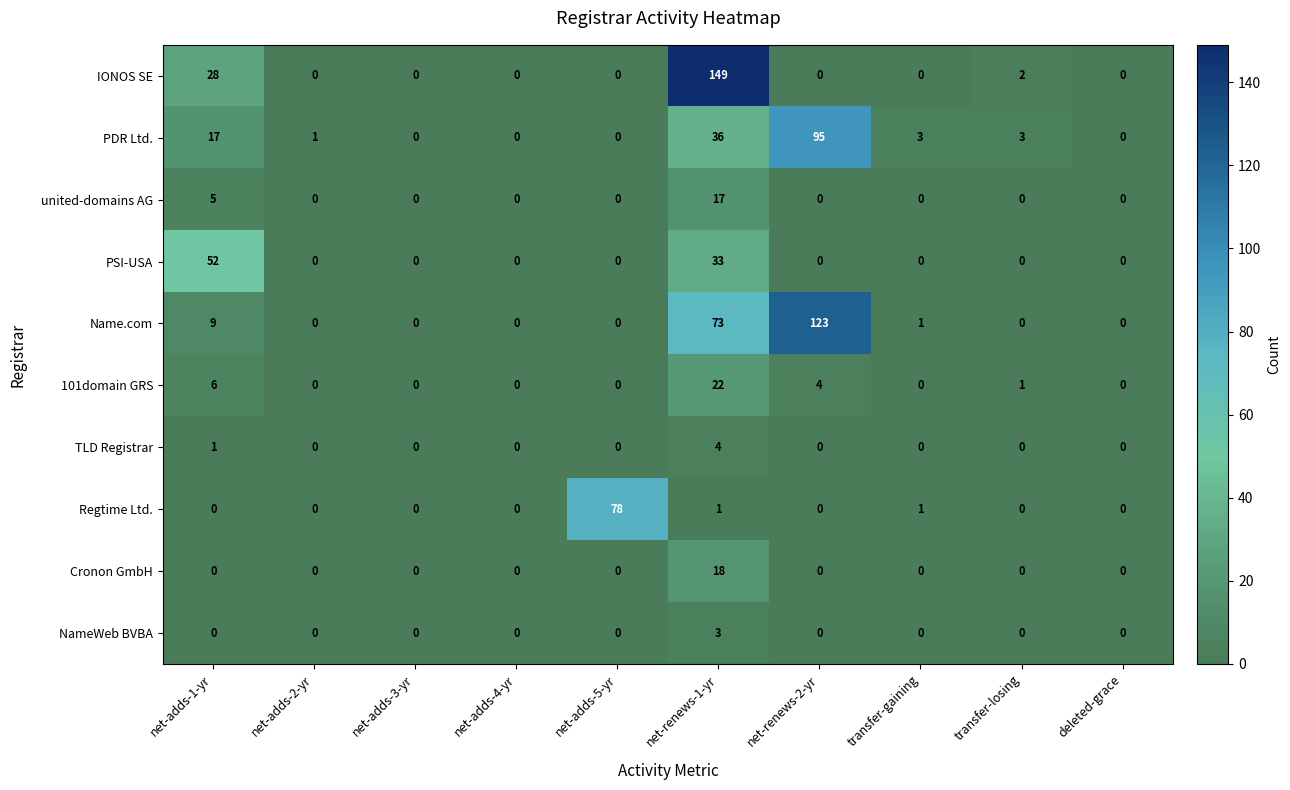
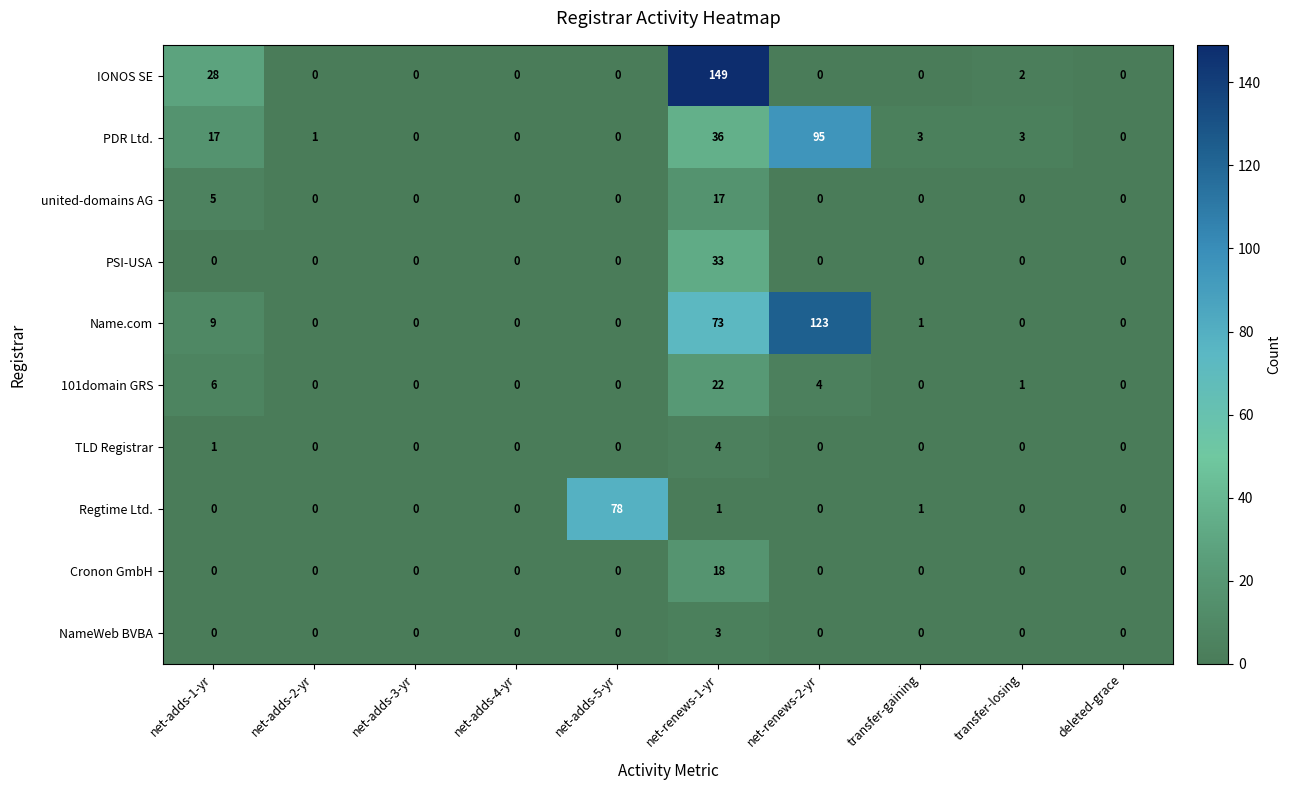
  {
    "IONOS SE": {
      "net-adds-1-yr": 28,
      "net-adds-2-yr": 0,
      "net-adds-3-yr": 0,
      "net-adds-4-yr": 0,
      "net-adds-5-yr": 0,
      "net-renews-1-yr": 149,
      "net-renews-2-yr": 0,
      "transfer-gaining": 0,
      "transfer-losing": 2,
      "deleted-grace": 0
    },
    "PDR Ltd.": {
      "net-adds-1-yr": 17,
      "net-adds-2-yr": 1,
      "net-adds-3-yr": 0,
      "net-adds-4-yr": 0,
      "net-adds-5-yr": 0,
      "net-renews-1-yr": 36,
      "net-renews-2-yr": 95,
      "transfer-gaining": 3,
      "transfer-losing": 3,
      "deleted-grace": 0
    },
    "united-domains AG": {
      "net-adds-1-yr": 5,
      "net-adds-2-yr": 0,
      "net-adds-3-yr": 0,
      "net-adds-4-yr": 0,
      "net-adds-5-yr": 0,
      "net-renews-1-yr": 17,
      "net-renews-2-yr": 0,
      "transfer-gaining": 0,
      "transfer-losing": 0,
      "deleted-grace": 0
    },
    "PSI-USA": {
-     "net-adds-1-yr": 52,
+     "net-adds-1-yr": 0,
      "net-adds-2-yr": 0,
      "net-adds-3-yr": 0,
      "net-adds-4-yr": 0,
      "net-adds-5-yr": 0,
      "net-renews-1-yr": 33,
      "net-renews-2-yr": 0,
      "transfer-gaining": 0,
      "transfer-losing": 0,
      "deleted-grace": 0
    },
    "Name.com": {
      "net-adds-1-yr": 9,
      "net-adds-2-yr": 0,
      "net-adds-3-yr": 0,
      "net-adds-4-yr": 0,
      "net-adds-5-yr": 0,
      "net-renews-1-yr": 73,
      "net-renews-2-yr": 123,
      "transfer-gaining": 1,
      "transfer-losing": 0,
      "deleted-grace": 0
    },
    "101domain GRS": {
      "net-adds-1-yr": 6,
      "net-adds-2-yr": 0,
      "net-adds-3-yr": 0,
      "net-adds-4-yr": 0,
      "net-adds-5-yr": 0,
      "net-renews-1-yr": 22,
      "net-renews-2-yr": 4,
      "transfer-gaining": 0,
      "transfer-losing": 1,
      "deleted-grace": 0
    },
    "TLD Registrar": {
      "net-adds-1-yr": 1,
      "net-adds-2-yr": 0,
      "net-adds-3-yr": 0,
      "net-adds-4-yr": 0,
      "net-adds-5-yr": 0,
      "net-renews-1-yr": 4,
      "net-renews-2-yr": 0,
      "transfer-gaining": 0,
      "transfer-losing": 0,
      "deleted-grace": 0
    },
    "Regtime Ltd.": {
      "net-adds-1-yr": 0,
      "net-adds-2-yr": 0,
      "net-adds-3-yr": 0,
      "net-adds-4-yr": 0,
      "net-adds-5-yr": 78,
      "net-renews-1-yr": 1,
      "net-renews-2-yr": 0,
      "transfer-gaining": 1,
      "transfer-losing": 0,
      "deleted-grace": 0
    },
    "Cronon GmbH": {
      "net-adds-1-yr": 0,
      "net-adds-2-yr": 0,
      "net-adds-3-yr": 0,
      "net-adds-4-yr": 0,
      "net-adds-5-yr": 0,
      "net-renews-1-yr": 18,
      "net-renews-2-yr": 0,
      "transfer-gaining": 0,
      "transfer-losing": 0,
      "deleted-grace": 0
    },
    "NameWeb BVBA": {
      "net-adds-1-yr": 0,
      "net-adds-2-yr": 0,
      "net-adds-3-yr": 0,
      "net-adds-4-yr": 0,
      "net-adds-5-yr": 0,
      "net-renews-1-yr": 3,
      "net-renews-2-yr": 0,
      "transfer-gaining": 0,
      "transfer-losing": 0,
      "deleted-grace": 0
    }
  }
